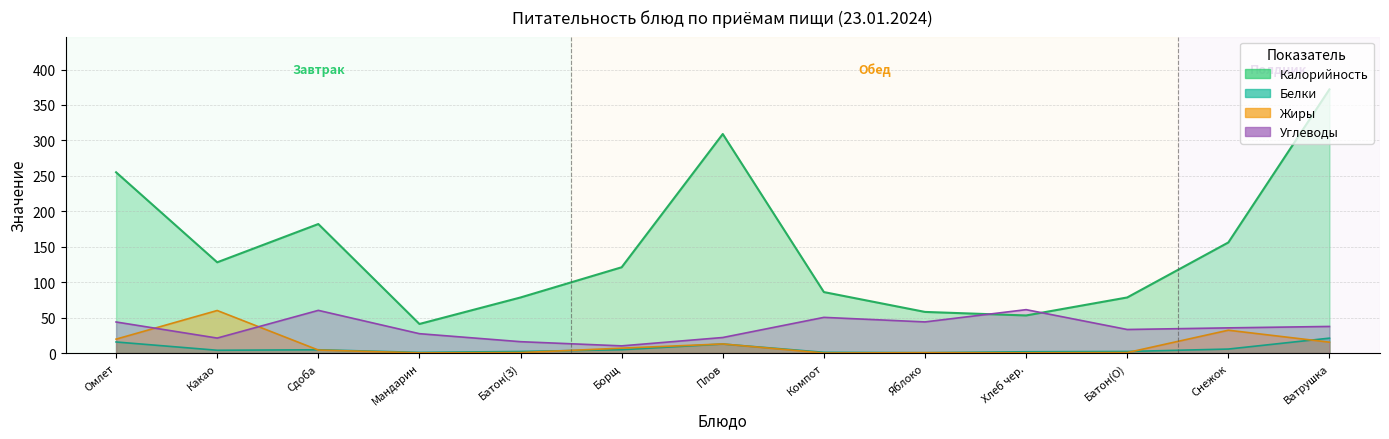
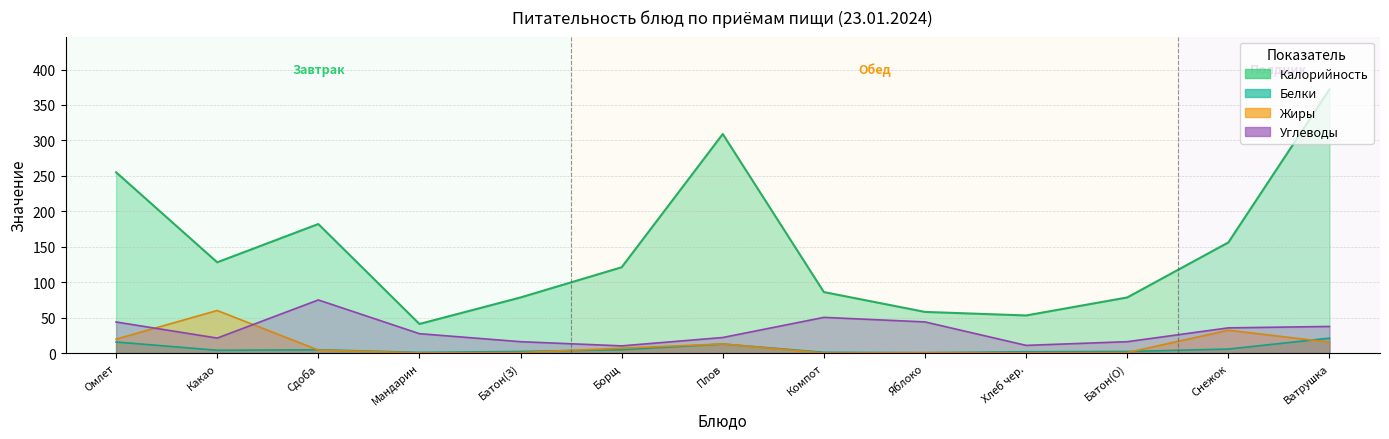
  {
    "Жиры": {
      "Омлет": 20,
      "Какао": 60,
      "Ватрушка": 20
    },
    "Углеводы": {
      "Омлет": 40,
      "Какао": 20,
-     "Сдоба": 60,
+     "Сдоба": 70,
      "Мандарин": 30,
      "Батон(З)": 20,
      "Плов": 20,
      "Компот": 50,
      "Яблоко": 40,
-     "Хлеб чер.": 60,
-     "Батон(О)": 30,
+     "Хлеб чер.": 10,
+     "Батон(О)": 20,
      "Ватрушка": 40
    }
  }
